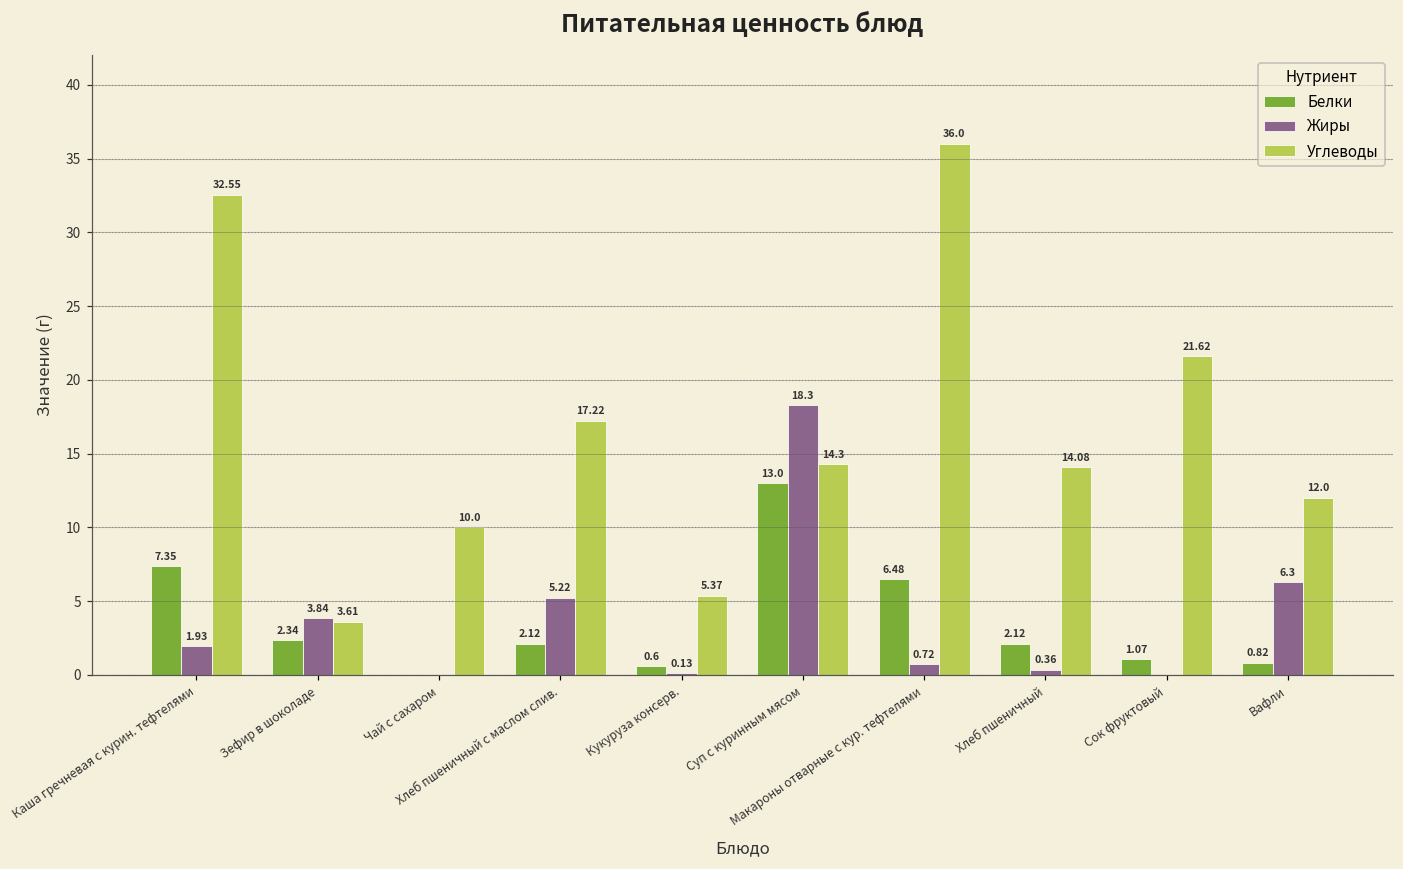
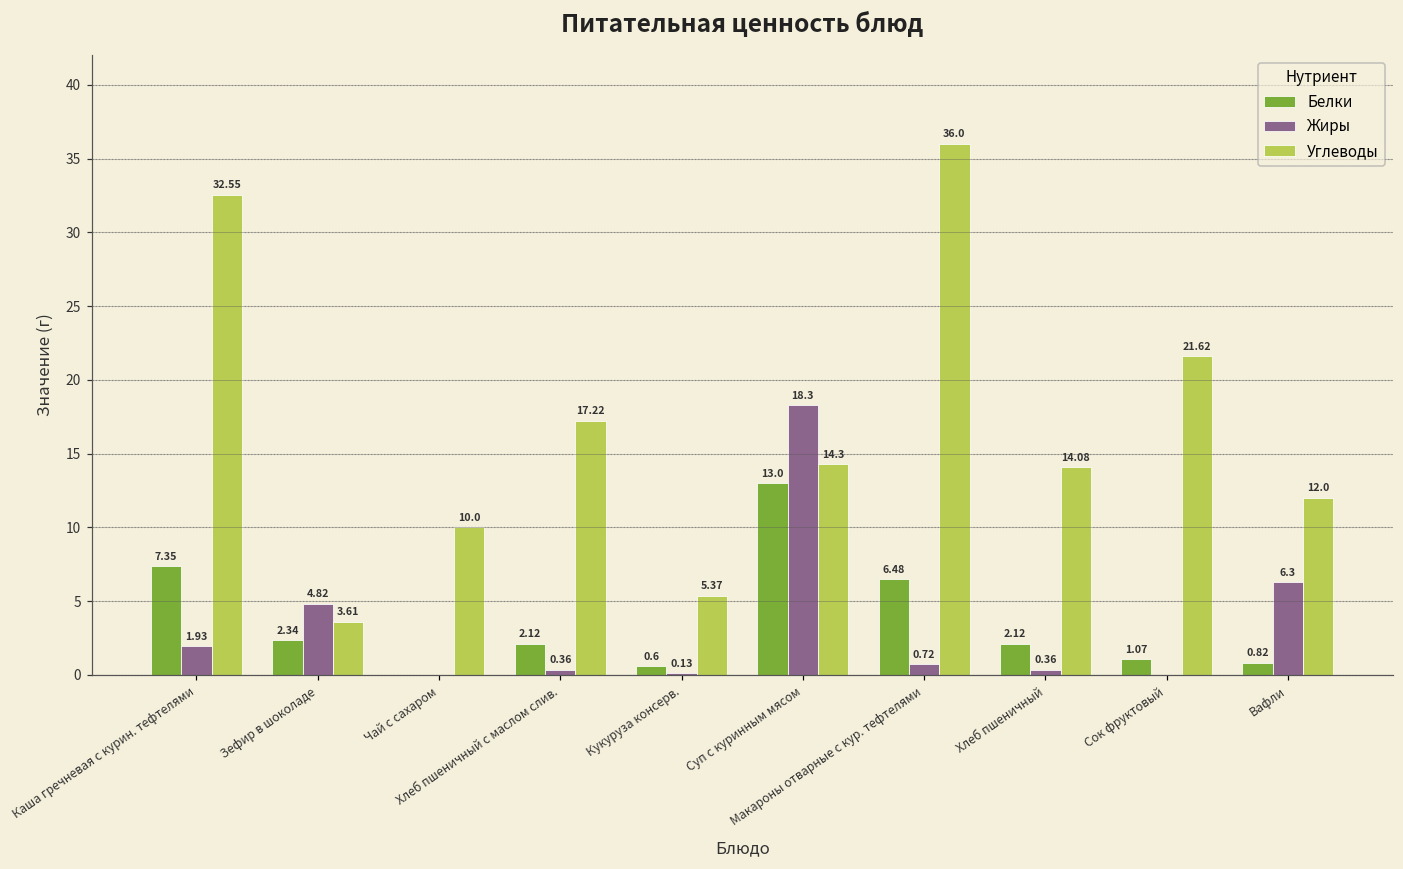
  {
    "Белки": {
      "Каша гречневая с курин. тефтелями": 7.35,
      "Зефир в шоколаде": 2.34,
      "Хлеб пшеничный с маслом слив.": 2.12,
      "Кукуруза консерв.": 0.6,
      "Суп с куринным мясом": 13.0,
      "Макароны отварные с кур. тефтелями": 6.48,
      "Хлеб пшеничный": 2.12,
      "Сок фруктовый": 1.07,
      "Вафли": 0.82
    },
    "Жиры": {
      "Каша гречневая с курин. тефтелями": 1.93,
-     "Зефир в шоколаде": 3.84,
-     "Хлеб пшеничный с маслом слив.": 5.22,
+     "Зефир в шоколаде": 4.82,
+     "Хлеб пшеничный с маслом слив.": 0.36,
      "Кукуруза консерв.": 0.13,
      "Суп с куринным мясом": 18.3,
      "Макароны отварные с кур. тефтелями": 0.72,
      "Хлеб пшеничный": 0.36,
      "Вафли": 6.3
    },
    "Углеводы": {
      "Каша гречневая с курин. тефтелями": 32.55,
      "Зефир в шоколаде": 3.61,
      "Чай с сахаром": 10.0,
      "Хлеб пшеничный с маслом слив.": 17.22,
      "Кукуруза консерв.": 5.37,
      "Суп с куринным мясом": 14.3,
      "Макароны отварные с кур. тефтелями": 36.0,
      "Хлеб пшеничный": 14.08,
      "Сок фруктовый": 21.62,
      "Вафли": 12.0
    }
  }
